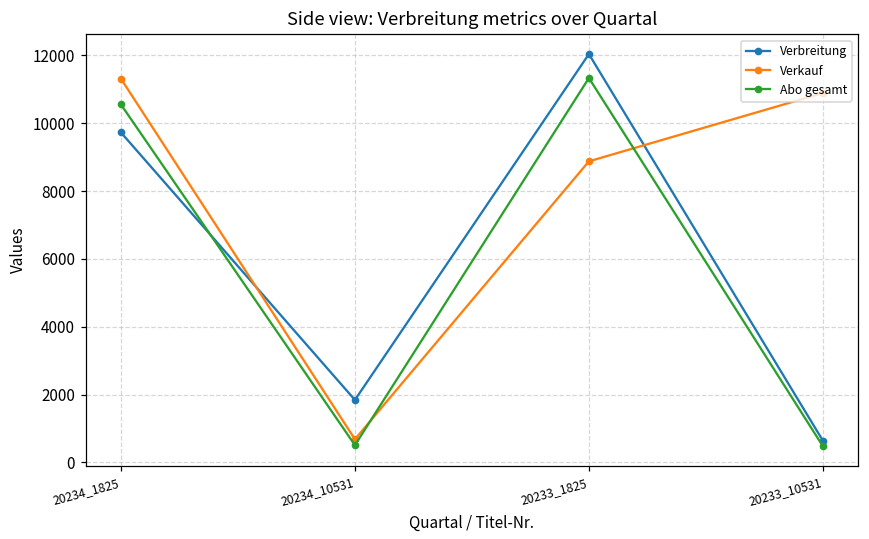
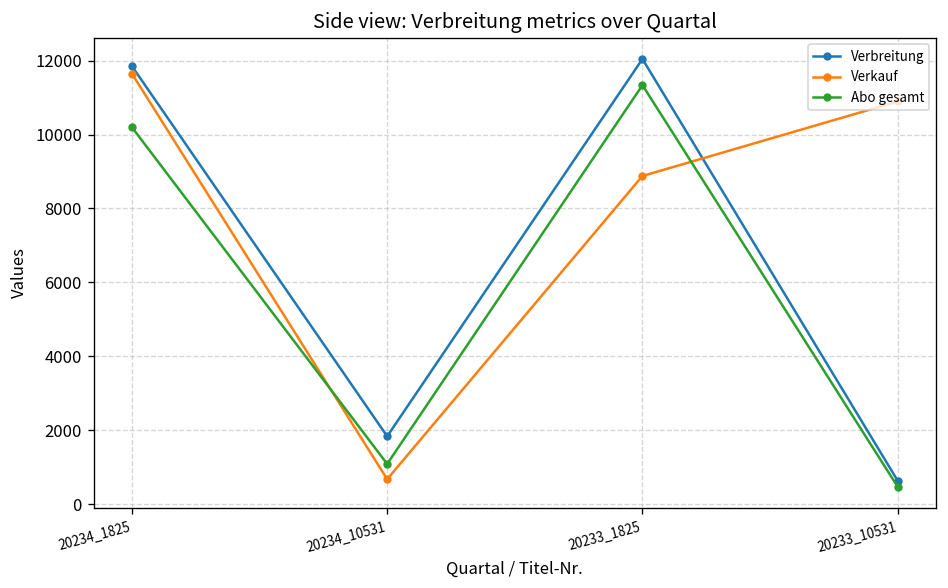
  {
    "Verbreitung": {
-     "20234_1825": 9700,
+     "20234_1825": 11800,
      "20234_10531": 1800,
      "20233_1825": 12000,
      "20233_10531": 600
    },
    "Verkauf": {
-     "20234_1825": 11300,
+     "20234_1825": 11600,
      "20234_10531": 700,
      "20233_1825": 8900
    },
    "Abo gesamt": {
-     "20234_1825": 10600,
-     "20234_10531": 500,
+     "20234_1825": 10200,
+     "20234_10531": 1100,
      "20233_1825": 11300,
      "20233_10531": 500
    }
  }
